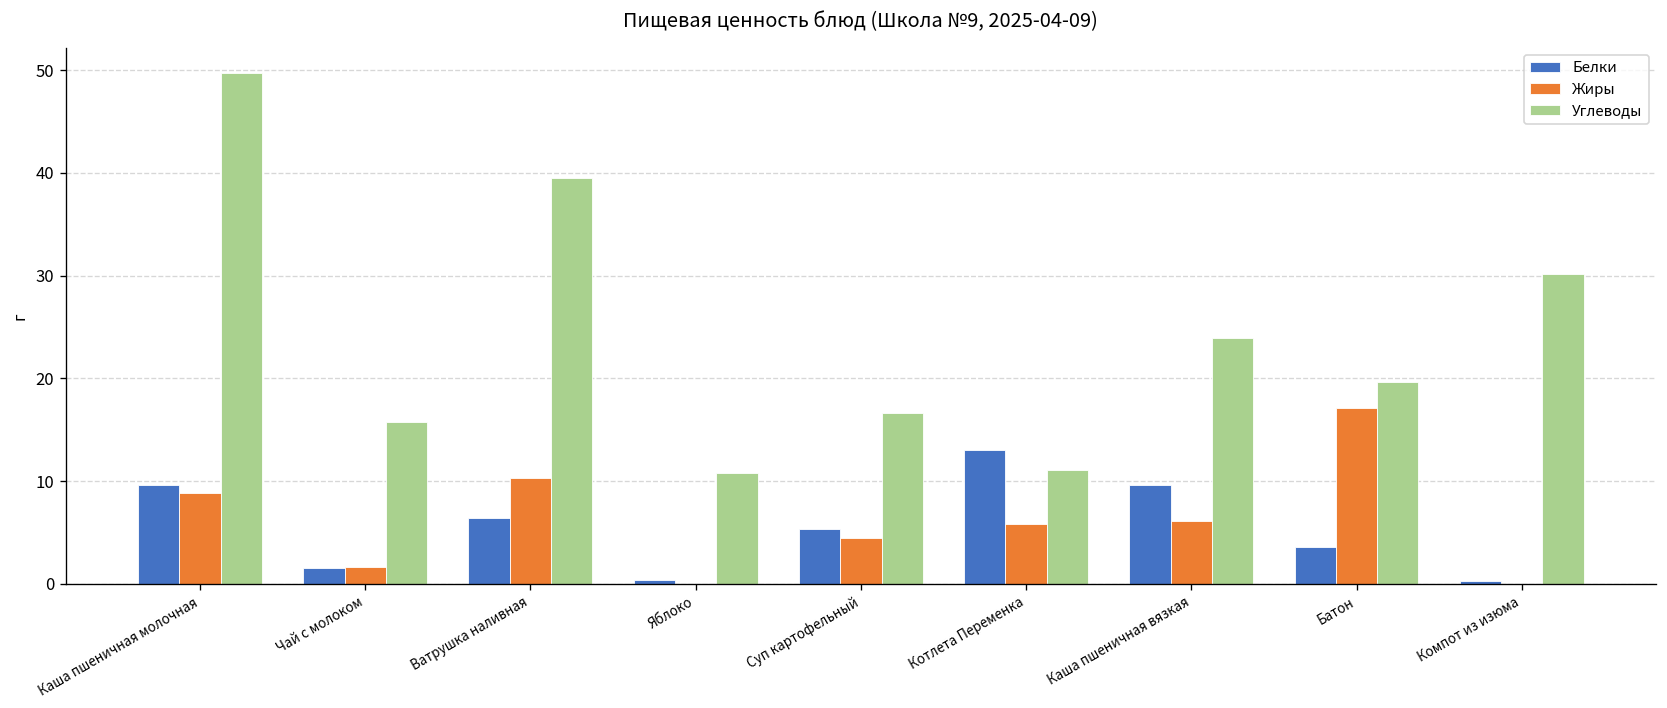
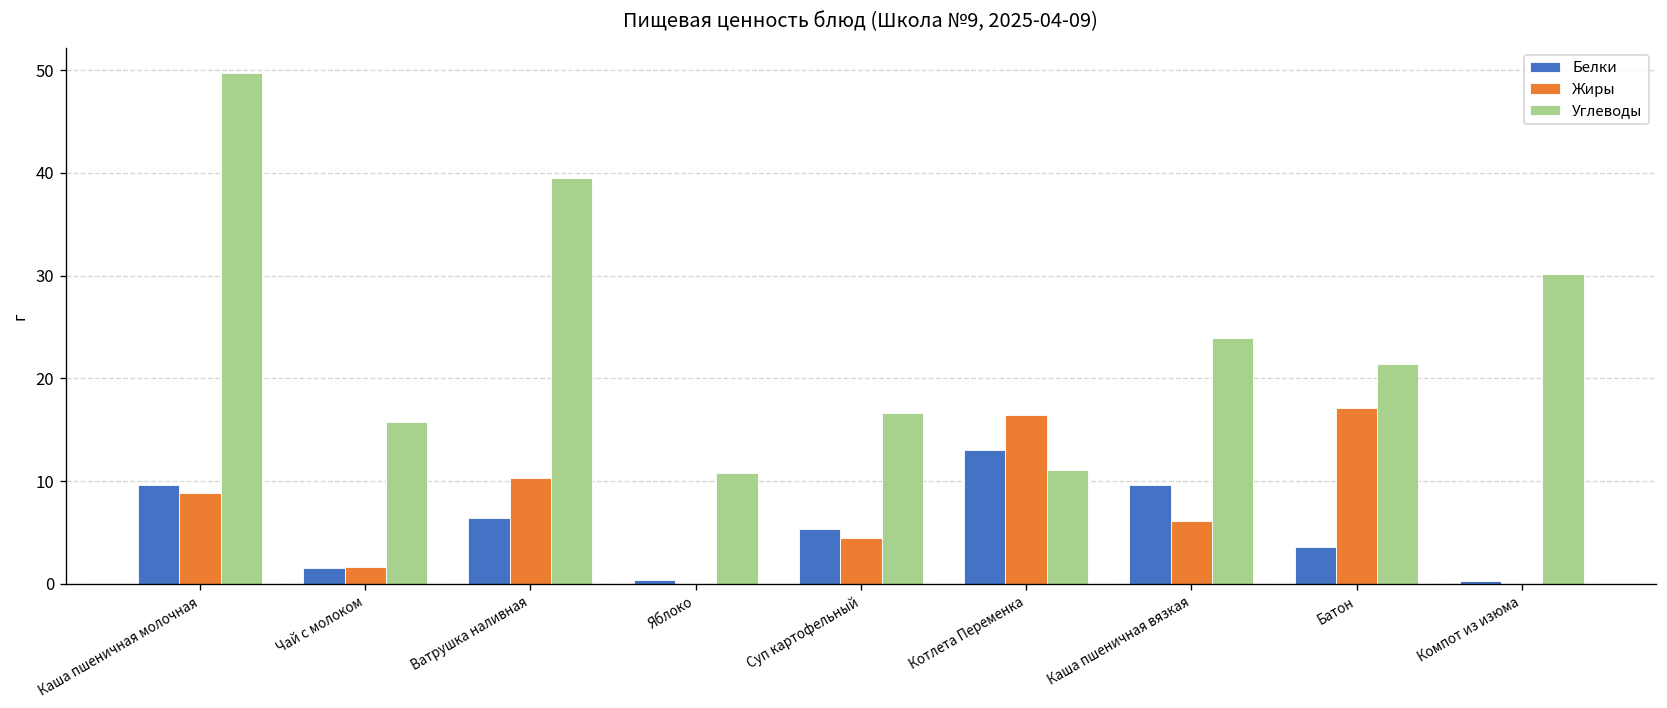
  {
    "Белки": {
      "Каша пшеничная молочная": 10,
      "Чай с молоком": 2,
      "Ватрушка наливная": 6,
      "Яблоко": 0,
      "Суп картофельный": 5,
      "Котлета Переменка": 13,
      "Каша пшеничная вязкая": 10,
      "Батон": 4,
      "Компот из изюма": 0
    },
    "Жиры": {
      "Каша пшеничная молочная": 9,
      "Чай с молоком": 2,
      "Ватрушка наливная": 10,
      "Яблоко": 0,
      "Суп картофельный": 5,
-     "Котлета Переменка": 6,
+     "Котлета Переменка": 16,
      "Каша пшеничная вязкая": 6,
      "Батон": 17,
      "Компот из изюма": 0
    },
    "Углеводы": {
      "Каша пшеничная молочная": 50,
      "Чай с молоком": 16,
      "Ватрушка наливная": 40,
      "Яблоко": 11,
      "Суп картофельный": 17,
      "Котлета Переменка": 11,
      "Каша пшеничная вязкая": 24,
-     "Батон": 20,
+     "Батон": 21,
      "Компот из изюма": 30
    }
  }
